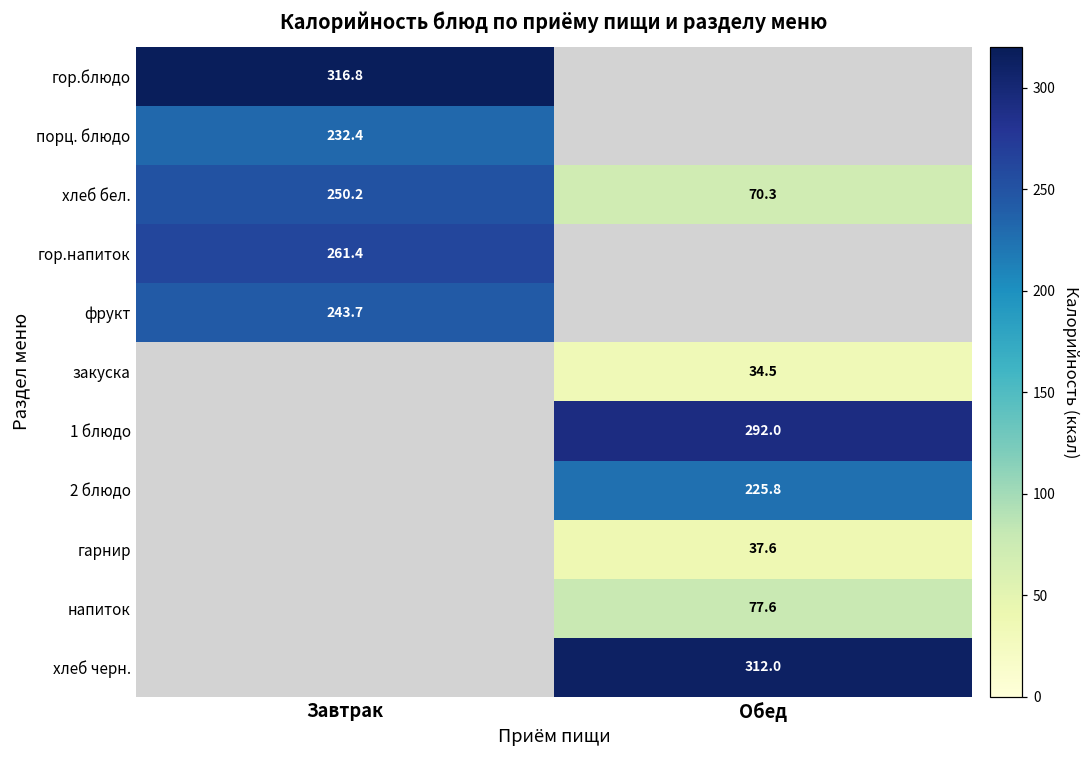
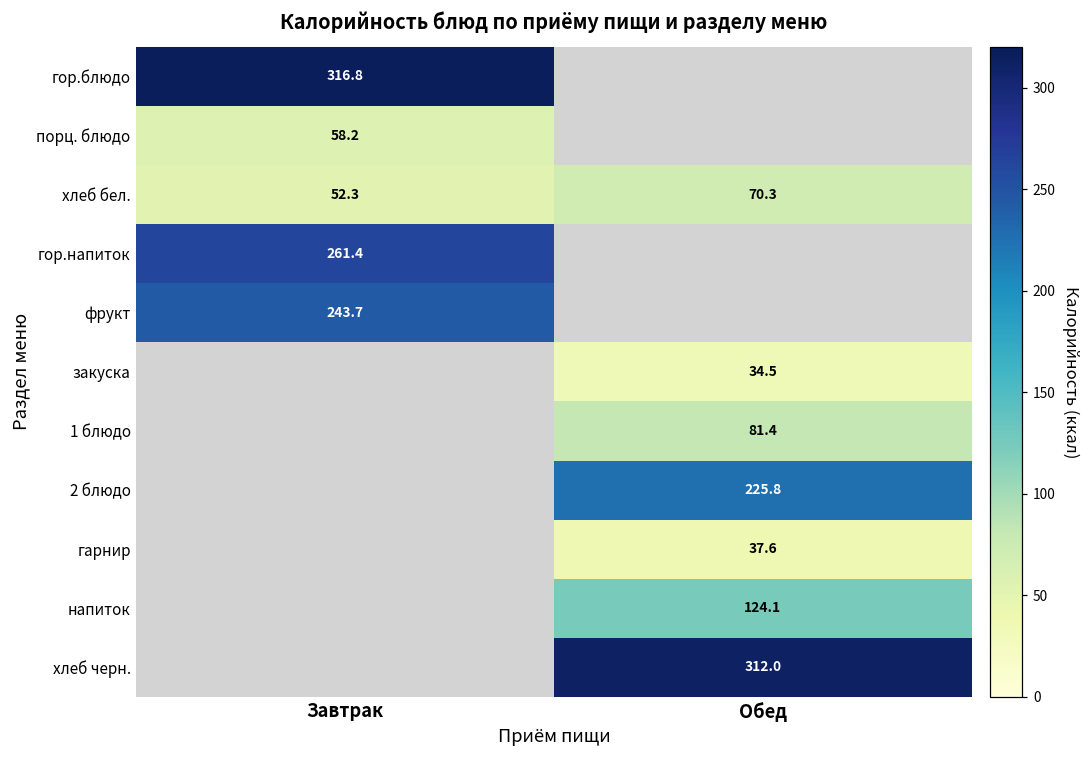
  {
    "гор.блюдо": {
      "Завтрак": 316.8
    },
    "порц. блюдо": {
-     "Завтрак": 232.4
+     "Завтрак": 58.2
    },
    "хлеб бел.": {
-     "Завтрак": 250.2,
+     "Завтрак": 52.3,
      "Обед": 70.3
    },
    "гор.напиток": {
      "Завтрак": 261.4
    },
    "фрукт": {
      "Завтрак": 243.7
    },
    "закуска": {
      "Обед": 34.5
    },
    "1 блюдо": {
-     "Обед": 292.0
+     "Обед": 81.4
    },
    "2 блюдо": {
      "Обед": 225.8
    },
    "гарнир": {
      "Обед": 37.6
    },
    "напиток": {
-     "Обед": 77.6
+     "Обед": 124.1
    },
    "хлеб черн.": {
      "Обед": 312.0
    }
  }
